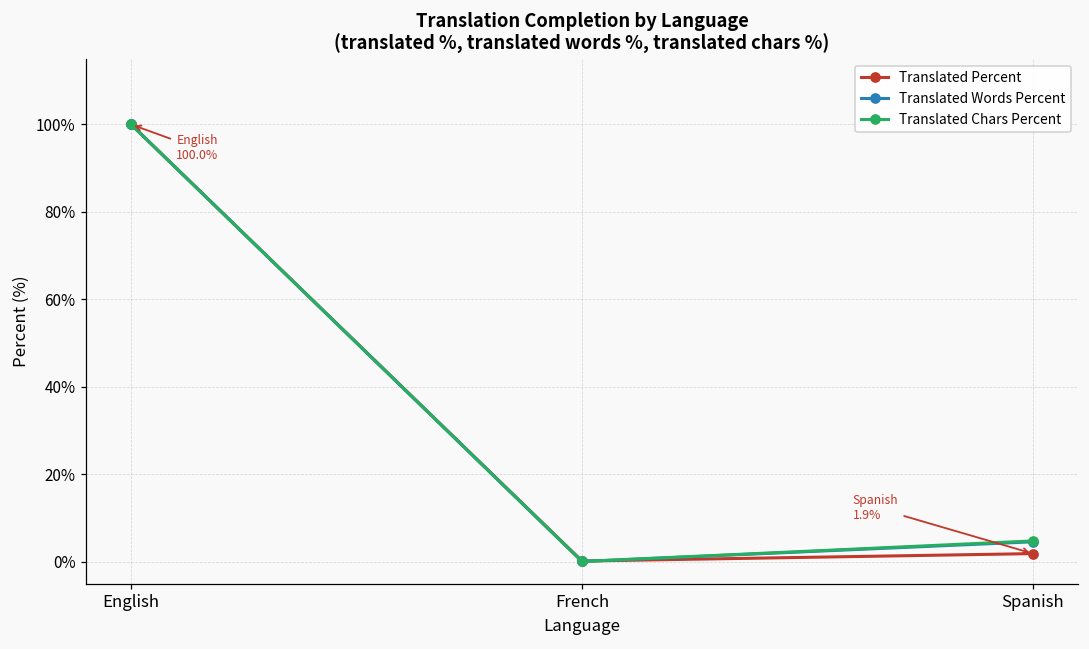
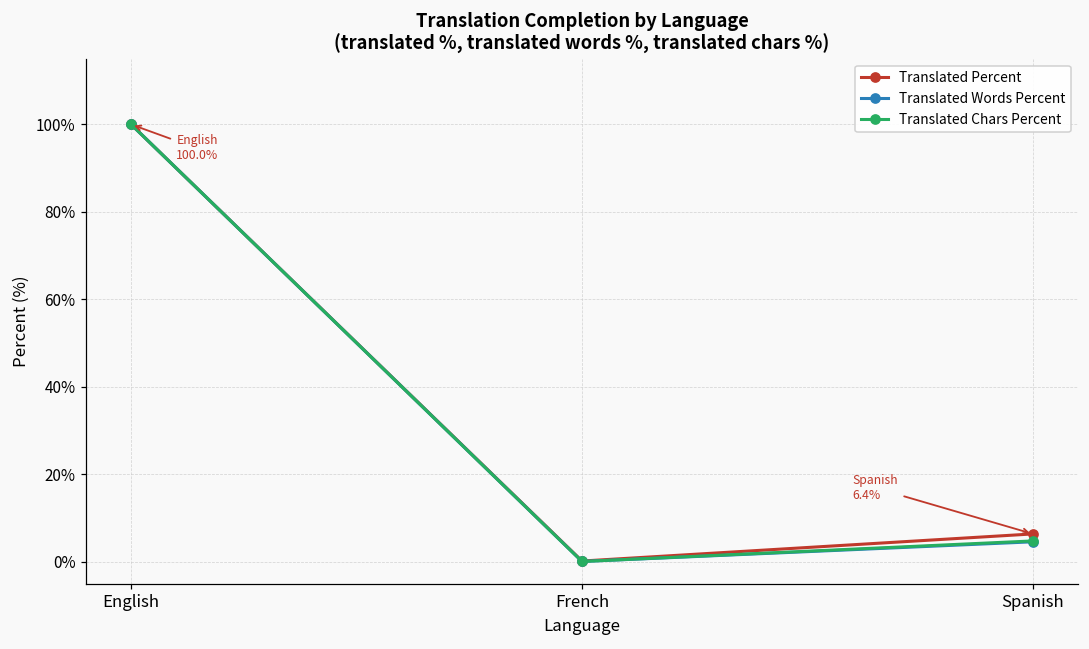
  {
    "Translated Percent": {
-     "Spanish": "1.9%"
+     "Spanish": "6.4%"
    }
  }
